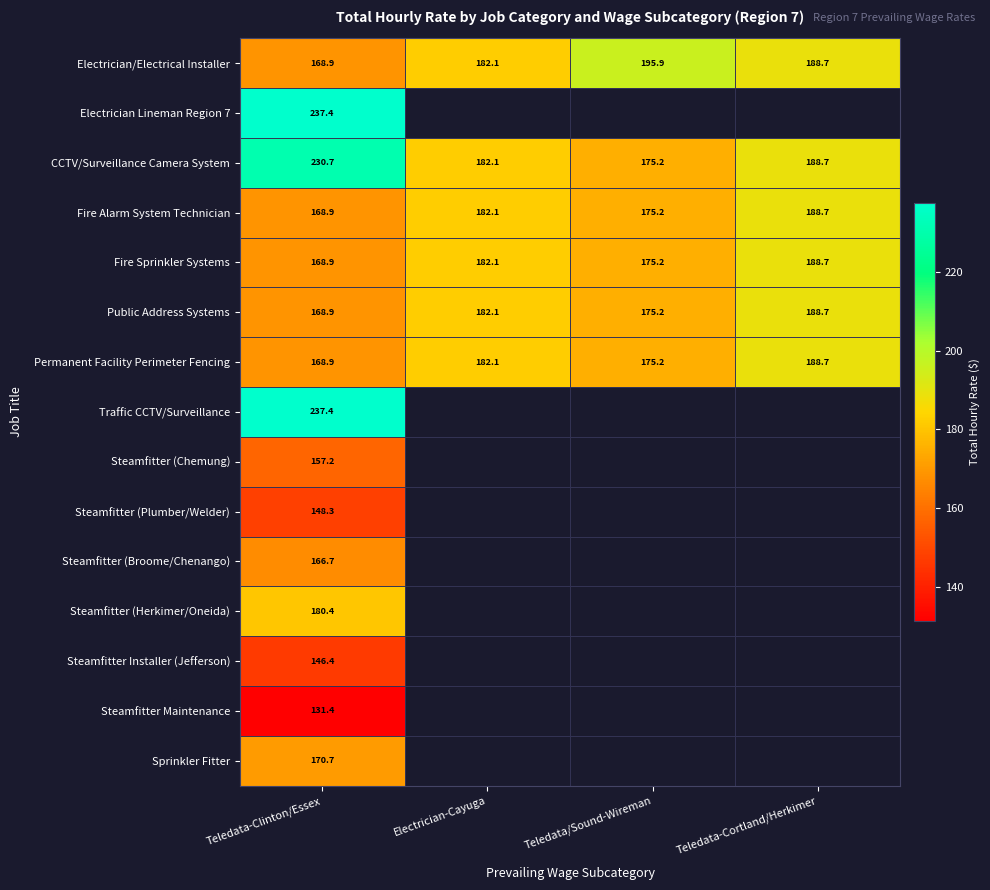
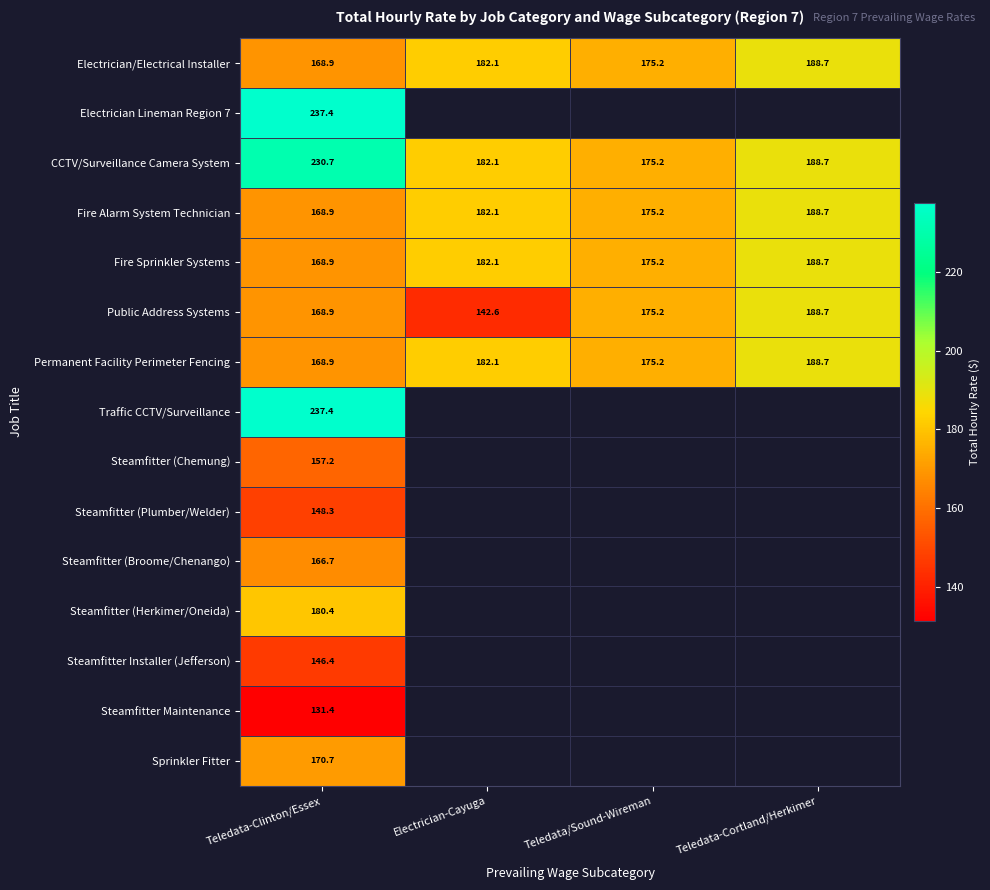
  {
    "Electrician/Electrical Installer": {
      "Teledata-Clinton/Essex": 168.9,
      "Electrician-Cayuga": 182.1,
-     "Teledata/Sound-Wireman": 195.9,
+     "Teledata/Sound-Wireman": 175.2,
      "Teledata-Cortland/Herkimer": 188.7
    },
    "Electrician Lineman Region 7": {
      "Teledata-Clinton/Essex": 237.4
    },
    "CCTV/Surveillance Camera System": {
      "Teledata-Clinton/Essex": 230.7,
      "Electrician-Cayuga": 182.1,
      "Teledata/Sound-Wireman": 175.2,
      "Teledata-Cortland/Herkimer": 188.7
    },
    "Fire Alarm System Technician": {
      "Teledata-Clinton/Essex": 168.9,
      "Electrician-Cayuga": 182.1,
      "Teledata/Sound-Wireman": 175.2,
      "Teledata-Cortland/Herkimer": 188.7
    },
    "Fire Sprinkler Systems": {
      "Teledata-Clinton/Essex": 168.9,
      "Electrician-Cayuga": 182.1,
      "Teledata/Sound-Wireman": 175.2,
      "Teledata-Cortland/Herkimer": 188.7
    },
    "Public Address Systems": {
      "Teledata-Clinton/Essex": 168.9,
-     "Electrician-Cayuga": 182.1,
+     "Electrician-Cayuga": 142.6,
      "Teledata/Sound-Wireman": 175.2,
      "Teledata-Cortland/Herkimer": 188.7
    },
    "Permanent Facility Perimeter Fencing": {
      "Teledata-Clinton/Essex": 168.9,
      "Electrician-Cayuga": 182.1,
      "Teledata/Sound-Wireman": 175.2,
      "Teledata-Cortland/Herkimer": 188.7
    },
    "Traffic CCTV/Surveillance": {
      "Teledata-Clinton/Essex": 237.4
    },
    "Steamfitter (Chemung)": {
      "Teledata-Clinton/Essex": 157.2
    },
    "Steamfitter (Plumber/Welder)": {
      "Teledata-Clinton/Essex": 148.3
    },
    "Steamfitter (Broome/Chenango)": {
      "Teledata-Clinton/Essex": 166.7
    },
    "Steamfitter (Herkimer/Oneida)": {
      "Teledata-Clinton/Essex": 180.4
    },
    "Steamfitter Installer (Jefferson)": {
      "Teledata-Clinton/Essex": 146.4
    },
    "Steamfitter Maintenance": {
      "Teledata-Clinton/Essex": 131.4
    },
    "Sprinkler Fitter": {
      "Teledata-Clinton/Essex": 170.7
    }
  }
